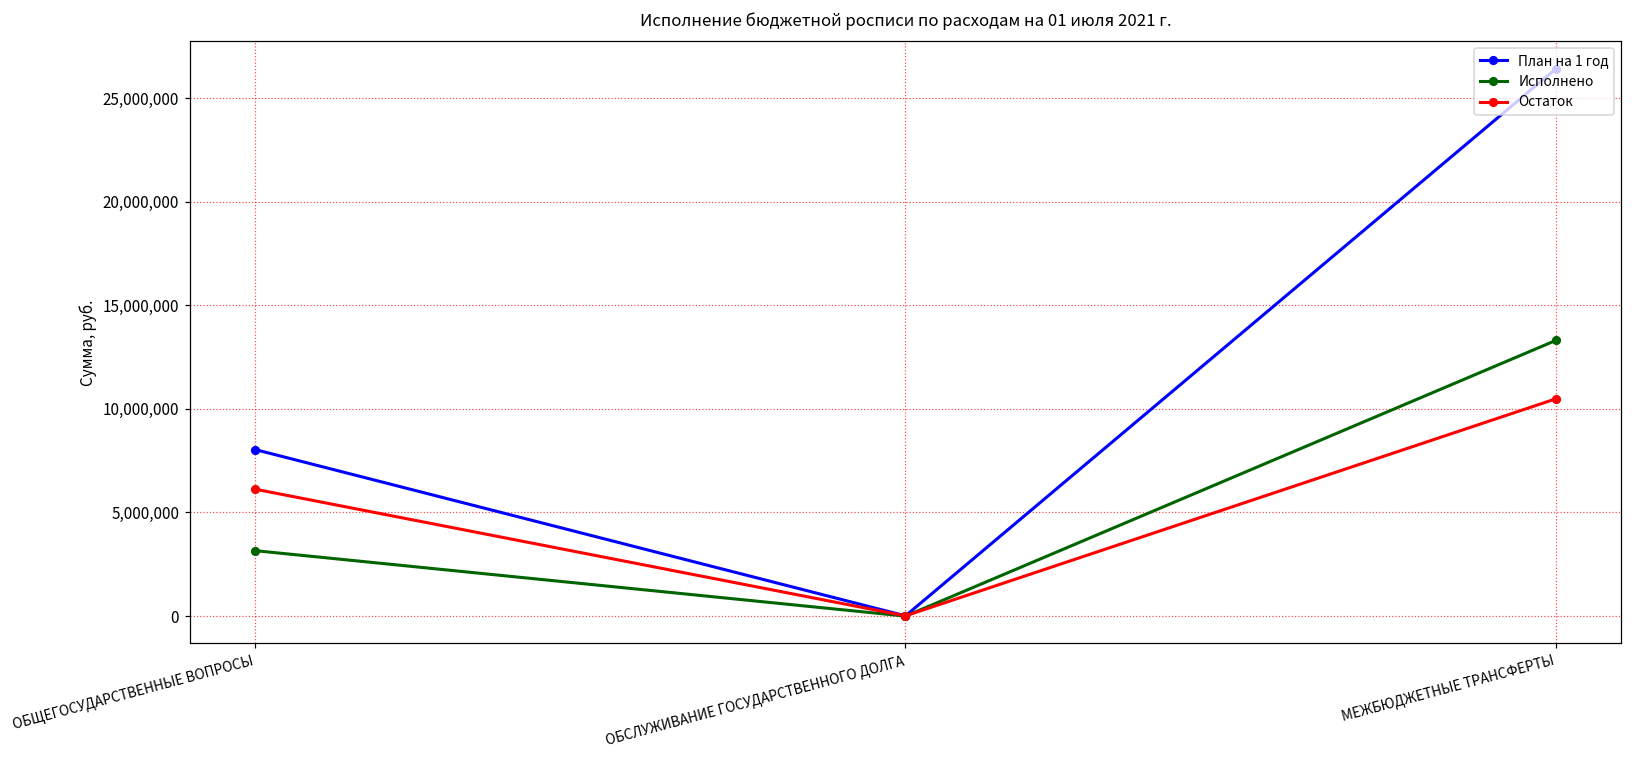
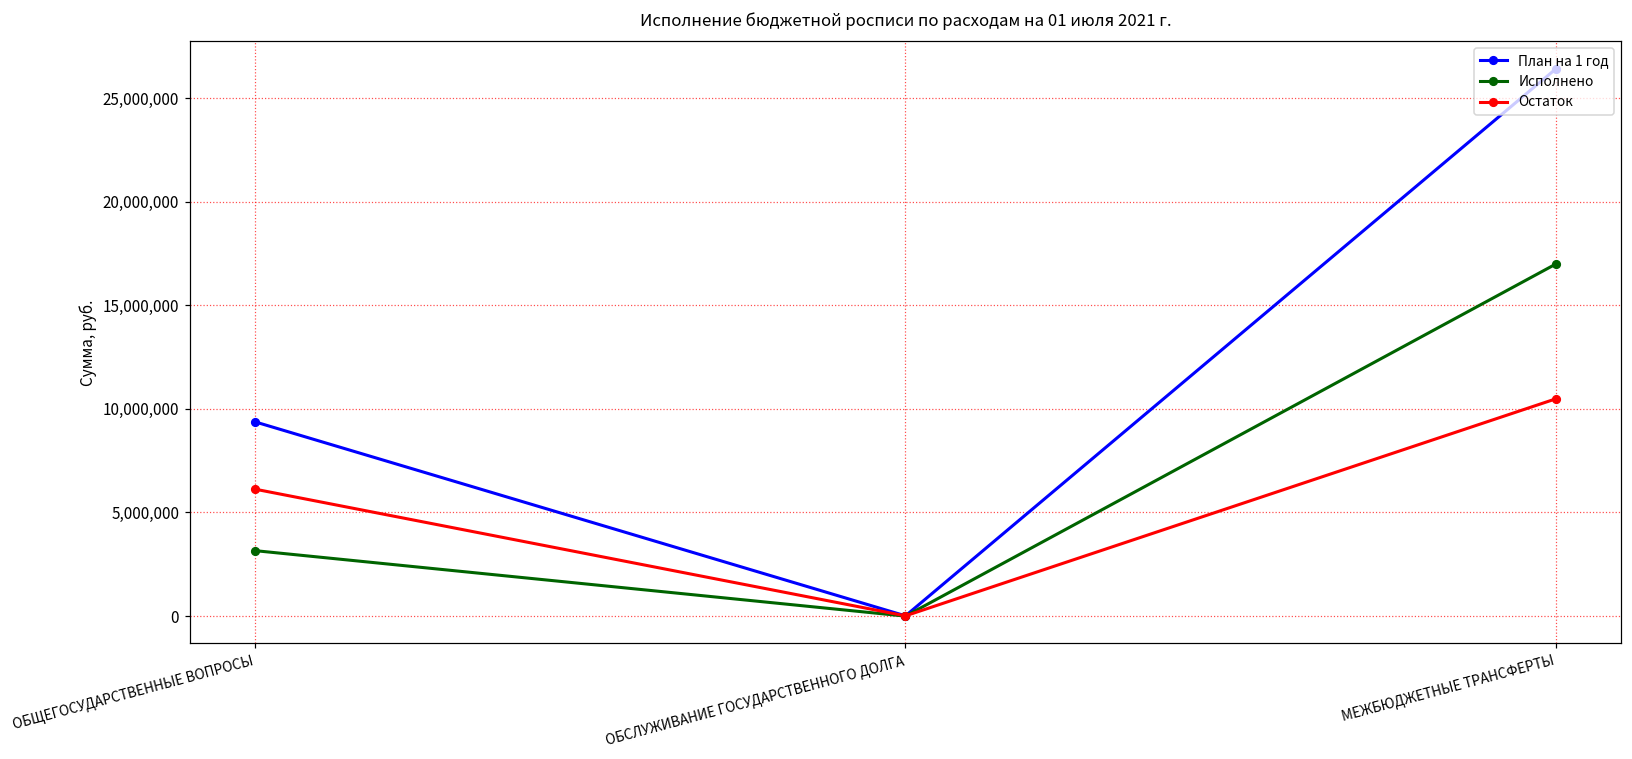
  {
    "План на 1 год": {
-     "ОБЩЕГОСУДАРСТВЕННЫЕ ВОПРОСЫ": "8,000,000"
+     "ОБЩЕГОСУДАРСТВЕННЫЕ ВОПРОСЫ": "9,400,000"
    },
    "Исполнено": {
      "ОБЩЕГОСУДАРСТВЕННЫЕ ВОПРОСЫ": "3,200,000",
-     "МЕЖБЮДЖЕТНЫЕ ТРАНСФЕРТЫ": "13,300,000"
+     "МЕЖБЮДЖЕТНЫЕ ТРАНСФЕРТЫ": "17,000,000"
    },
    "Остаток": {
      "ОБЩЕГОСУДАРСТВЕННЫЕ ВОПРОСЫ": "6,100,000",
      "МЕЖБЮДЖЕТНЫЕ ТРАНСФЕРТЫ": "10,500,000"
    }
  }
